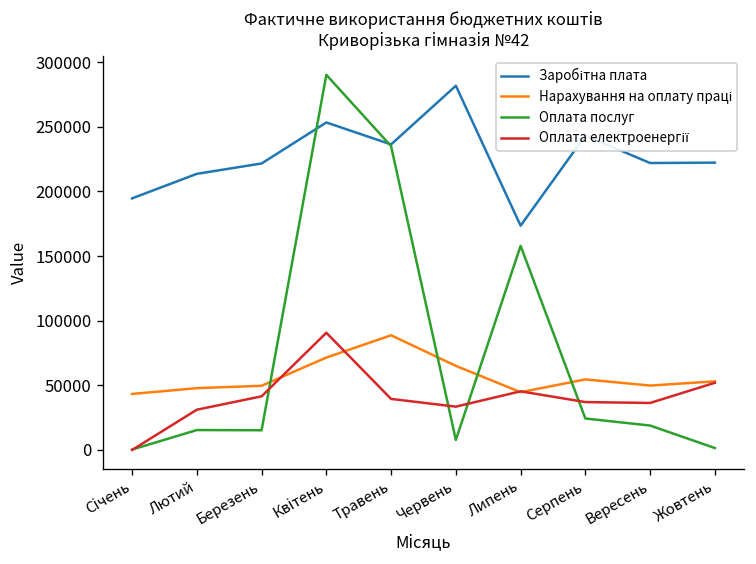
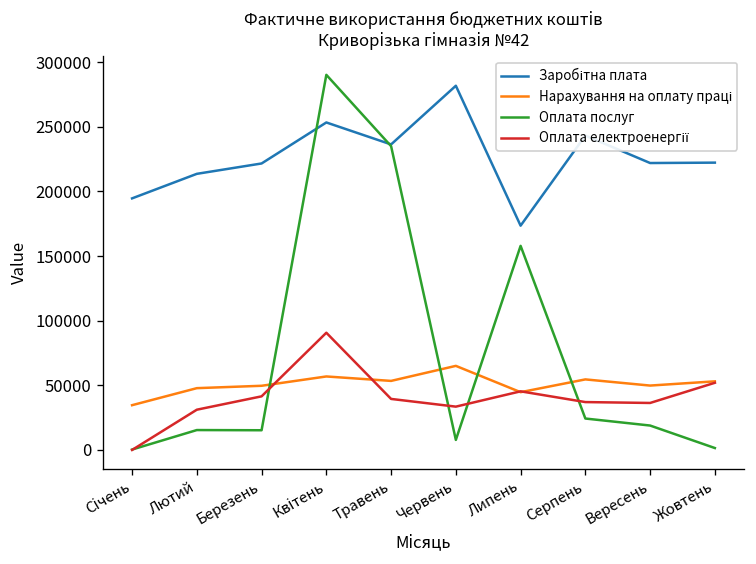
  {
    "Заробітна плата": {
      "Січень": 195000,
      "Лютий": 214000,
      "Березень": 222000,
      "Квітень": 253000,
      "Червень": 282000,
      "Липень": 173000,
      "Вересень": 222000,
      "Жовтень": 222000
    },
    "Нарахування на оплату праці": {
-     "Січень": 43000,
+     "Січень": 35000,
      "Лютий": 48000,
      "Березень": 50000,
-     "Квітень": 71000,
-     "Травень": 89000,
+     "Квітень": 57000,
+     "Травень": 53000,
      "Червень": 65000,
      "Серпень": 55000,
      "Вересень": 50000
    },
    "Оплата послуг": {
      "Лютий": 15000,
      "Березень": 15000,
      "Квітень": 290000,
      "Червень": 8000,
      "Липень": 158000,
      "Серпень": 24000,
      "Вересень": 19000,
      "Жовтень": 1000
    },
    "Оплата електроенергії": {
      "Лютий": 31000,
      "Березень": 41000,
      "Квітень": 91000,
      "Травень": 39000,
      "Червень": 33000,
      "Серпень": 37000,
      "Вересень": 36000
    }
  }
